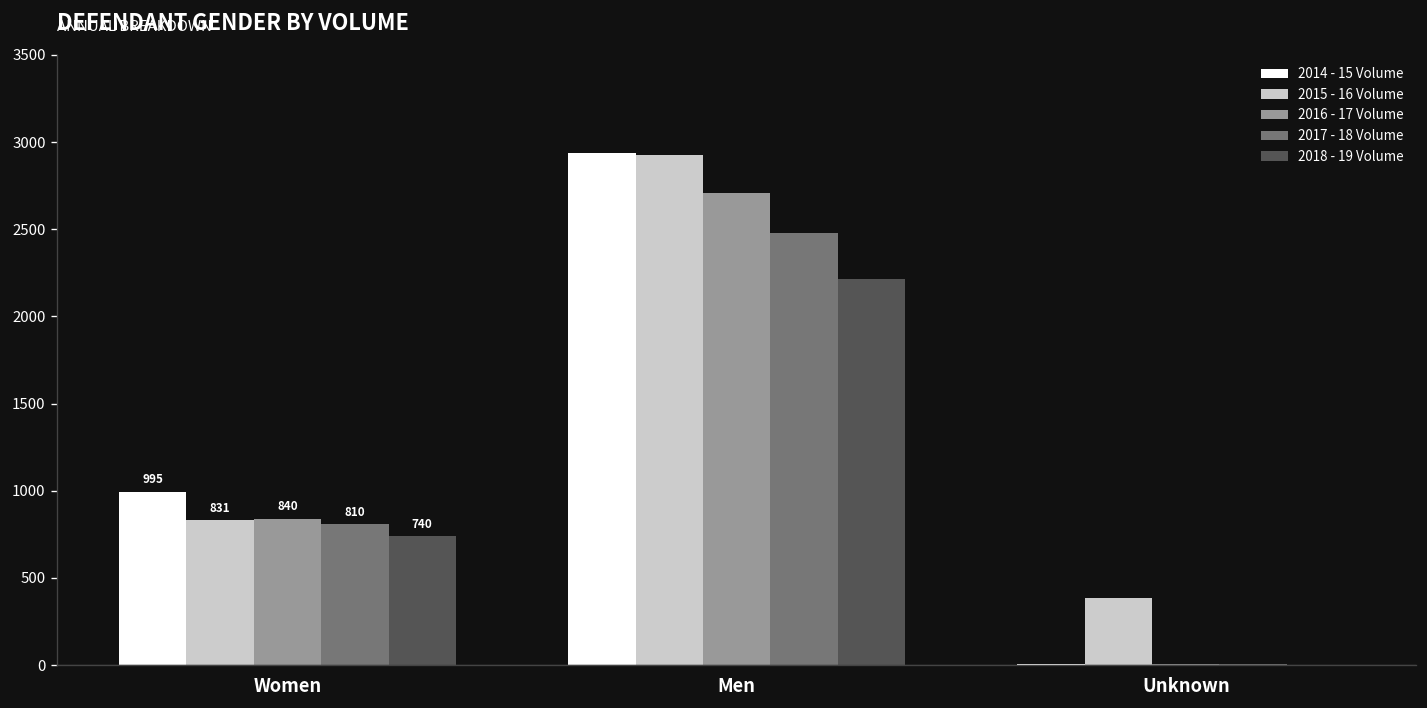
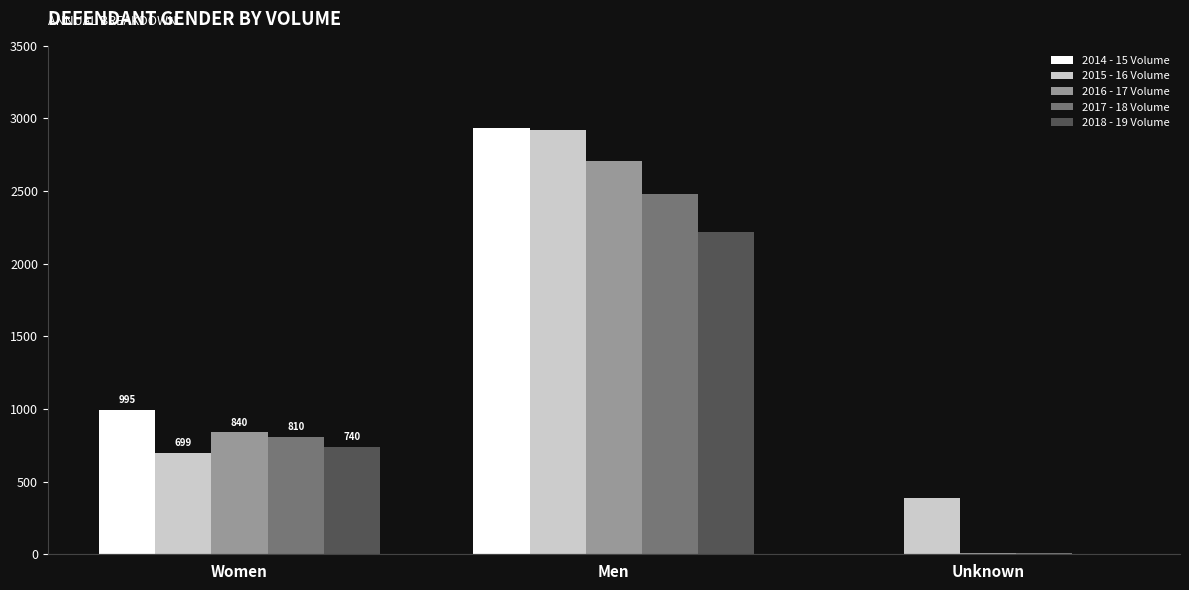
  {
    "2014 - 15 Volume": {
      "Women": 995
    },
    "2015 - 16 Volume": {
-     "Women": 831
+     "Women": 699
    }
  }
